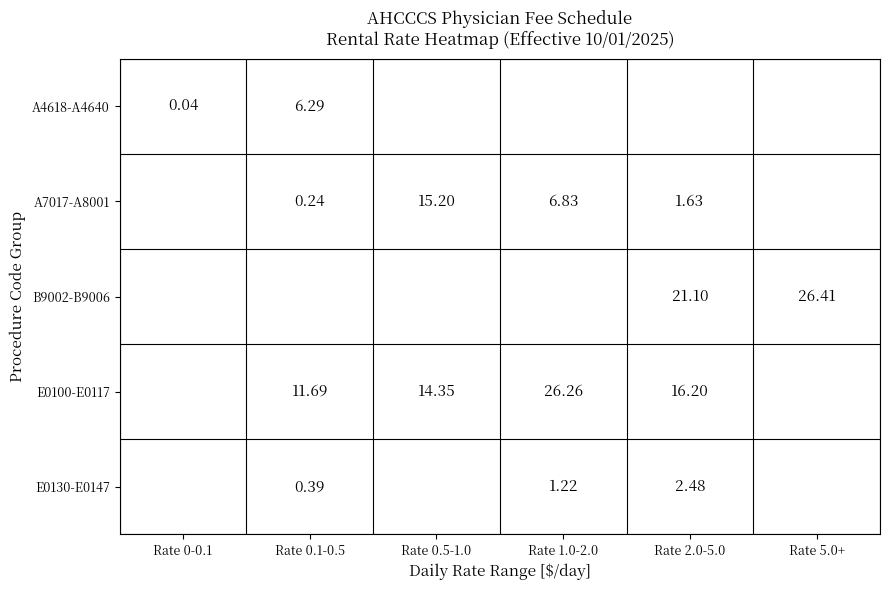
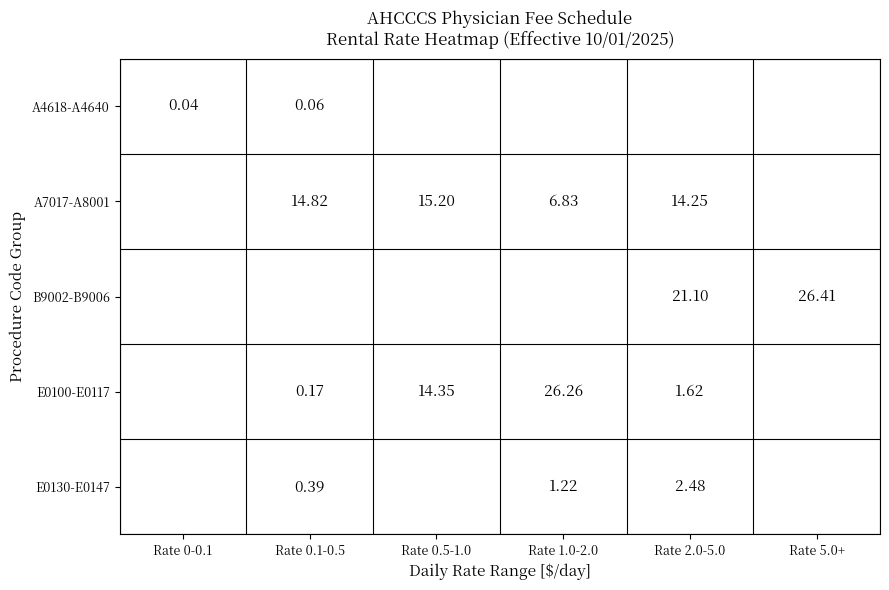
  {
    "A4618-A4640": {
      "Rate 0-0.1": 0.04,
-     "Rate 0.1-0.5": 6.29
+     "Rate 0.1-0.5": 0.06
    },
    "A7017-A8001": {
-     "Rate 0.1-0.5": 0.24,
+     "Rate 0.1-0.5": 14.82,
      "Rate 0.5-1.0": 15.20,
      "Rate 1.0-2.0": 6.83,
-     "Rate 2.0-5.0": 1.63
+     "Rate 2.0-5.0": 14.25
    },
    "B9002-B9006": {
      "Rate 2.0-5.0": 21.10,
      "Rate 5.0+": 26.41
    },
    "E0100-E0117": {
-     "Rate 0.1-0.5": 11.69,
+     "Rate 0.1-0.5": 0.17,
      "Rate 0.5-1.0": 14.35,
      "Rate 1.0-2.0": 26.26,
-     "Rate 2.0-5.0": 16.20
+     "Rate 2.0-5.0": 1.62
    },
    "E0130-E0147": {
      "Rate 0.1-0.5": 0.39,
      "Rate 1.0-2.0": 1.22,
      "Rate 2.0-5.0": 2.48
    }
  }
